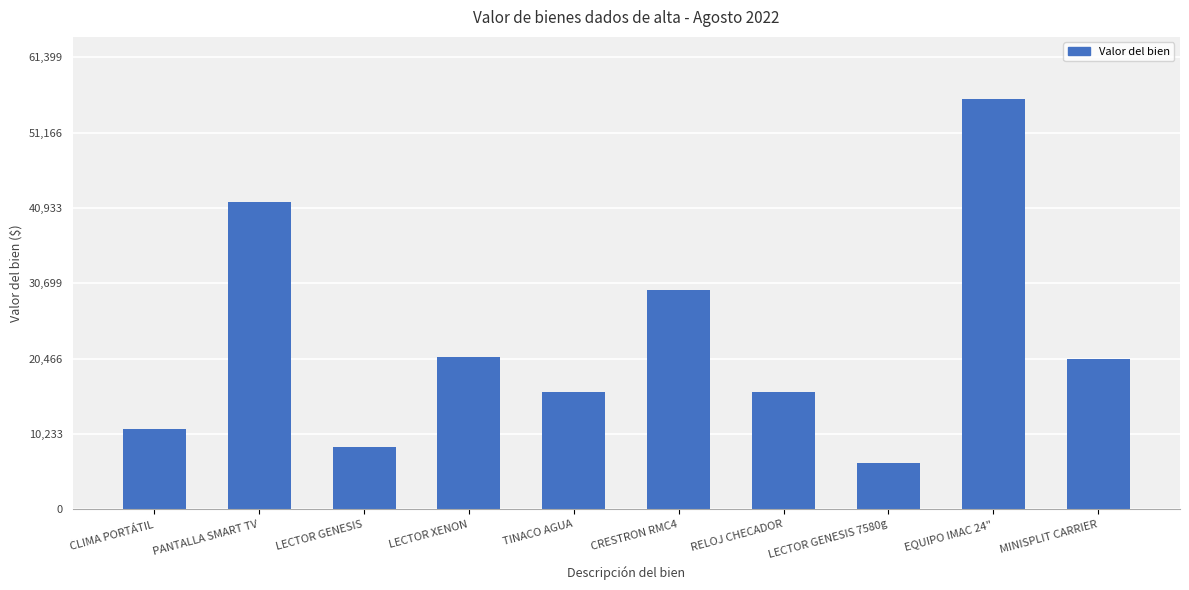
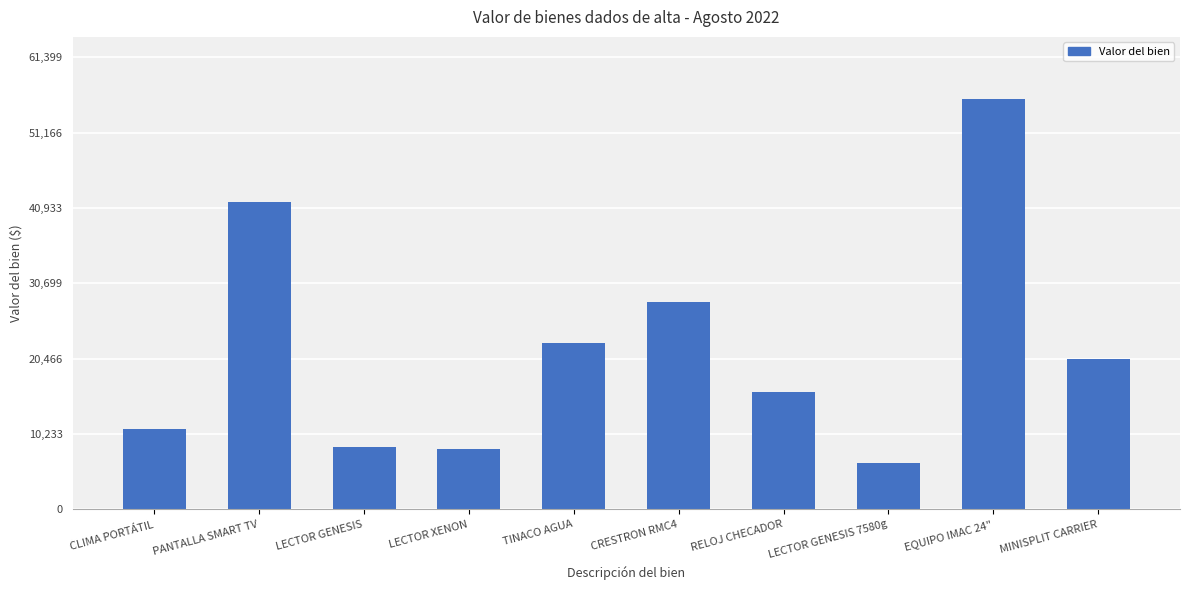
  {
    "CLIMA PORTÁTIL": "11,000",
    "PANTALLA SMART TV": "42,000",
    "LECTOR GENESIS": "9,000",
-   "LECTOR XENON": "21,000",
-   "TINACO AGUA": "16,000",
-   "CRESTRON RMC4": "30,000",
+   "LECTOR XENON": "8,000",
+   "TINACO AGUA": "23,000",
+   "CRESTRON RMC4": "28,000",
    "RELOJ CHECADOR": "16,000",
    "LECTOR GENESIS 7580g": "6,000",
    "EQUIPO IMAC 24\"": "56,000",
    "MINISPLIT CARRIER": "20,000"
  }
